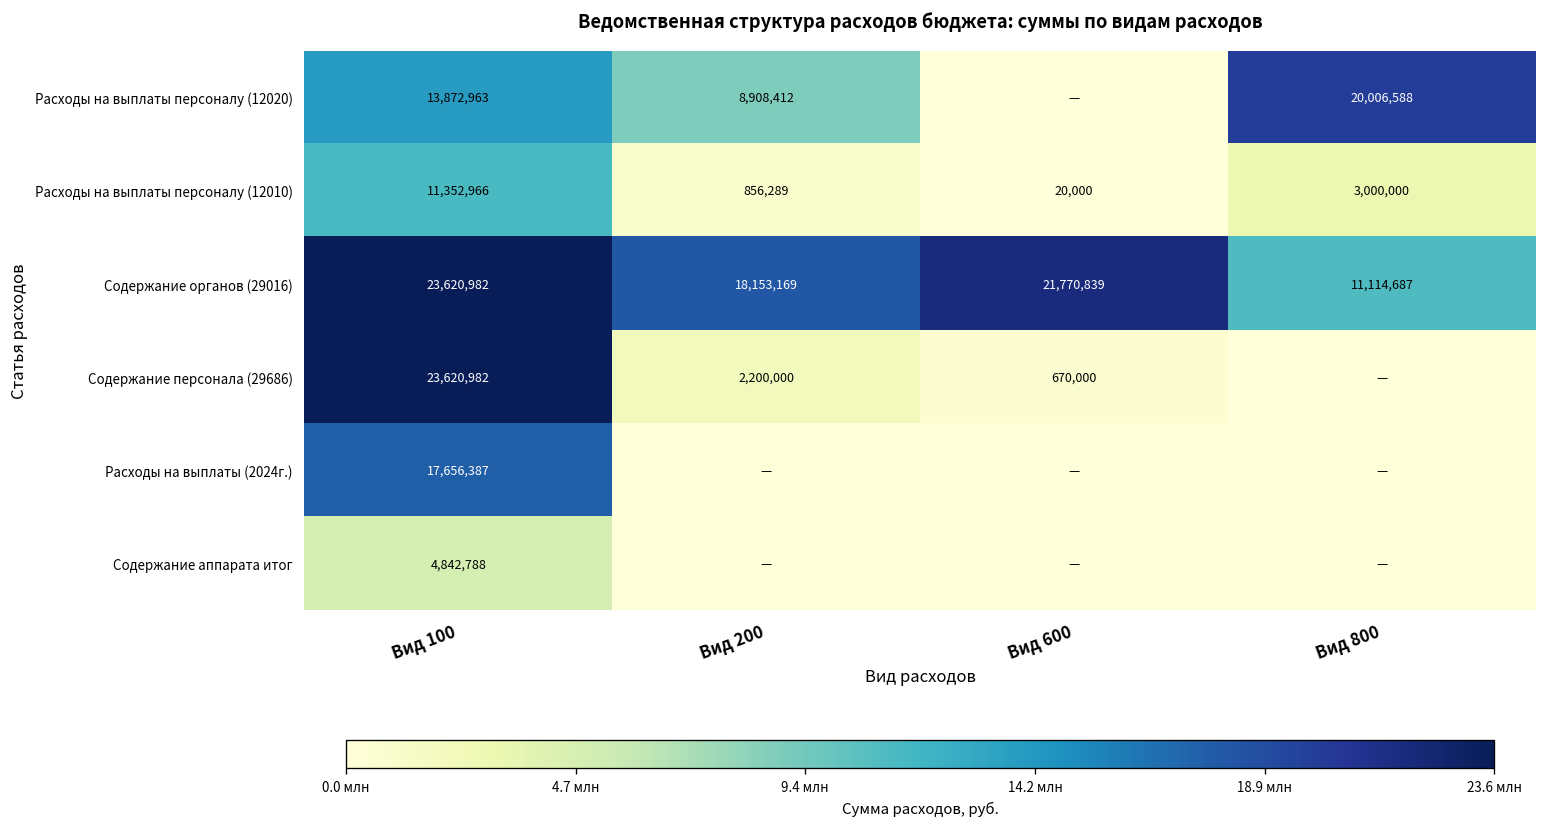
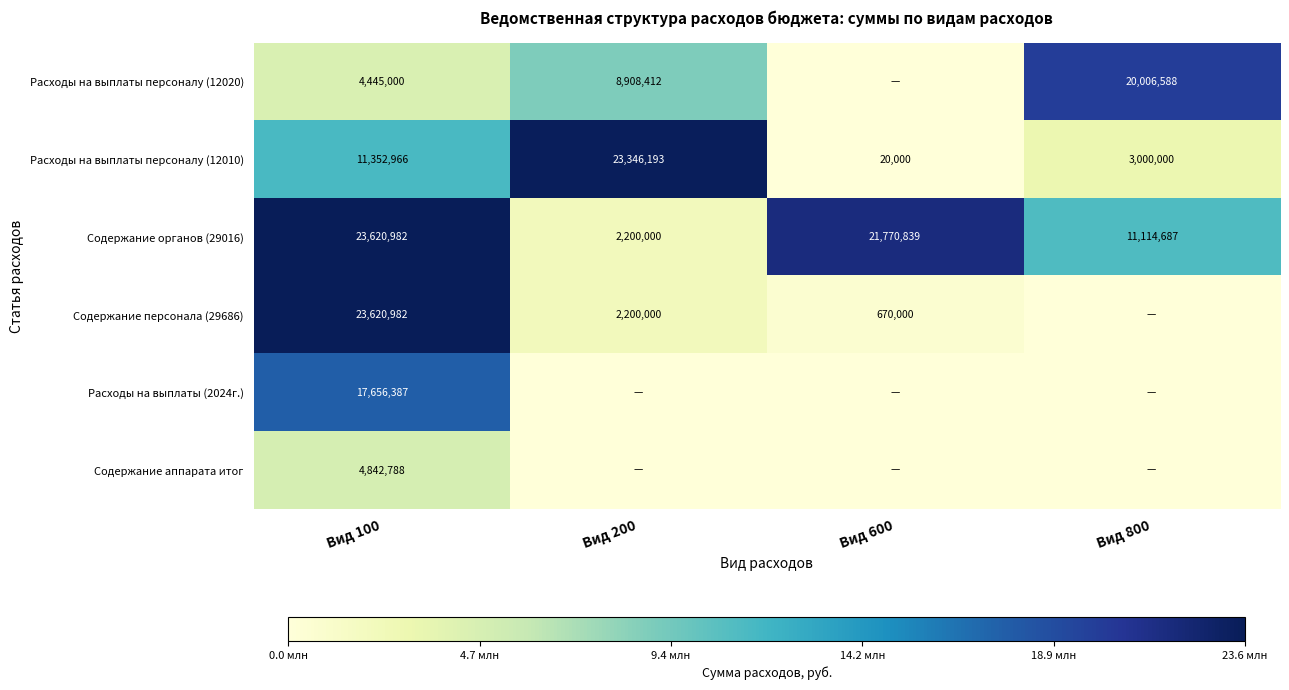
  {
    "Расходы на выплаты персоналу (12020)": {
-     "Вид 100": "13,872,963",
+     "Вид 100": "4,445,000",
      "Вид 200": "8,908,412",
      "Вид 800": "20,006,588"
    },
    "Расходы на выплаты персоналу (12010)": {
      "Вид 100": "11,352,966",
-     "Вид 200": "856,289",
+     "Вид 200": "23,346,193",
      "Вид 600": "20,000",
      "Вид 800": "3,000,000"
    },
    "Содержание органов (29016)": {
      "Вид 100": "23,620,982",
-     "Вид 200": "18,153,169",
+     "Вид 200": "2,200,000",
      "Вид 600": "21,770,839",
      "Вид 800": "11,114,687"
    },
    "Содержание персонала (29686)": {
      "Вид 100": "23,620,982",
      "Вид 200": "2,200,000",
      "Вид 600": "670,000"
    },
    "Расходы на выплаты (2024г.)": {
      "Вид 100": "17,656,387"
    },
    "Содержание аппарата итог": {
      "Вид 100": "4,842,788"
    }
  }
